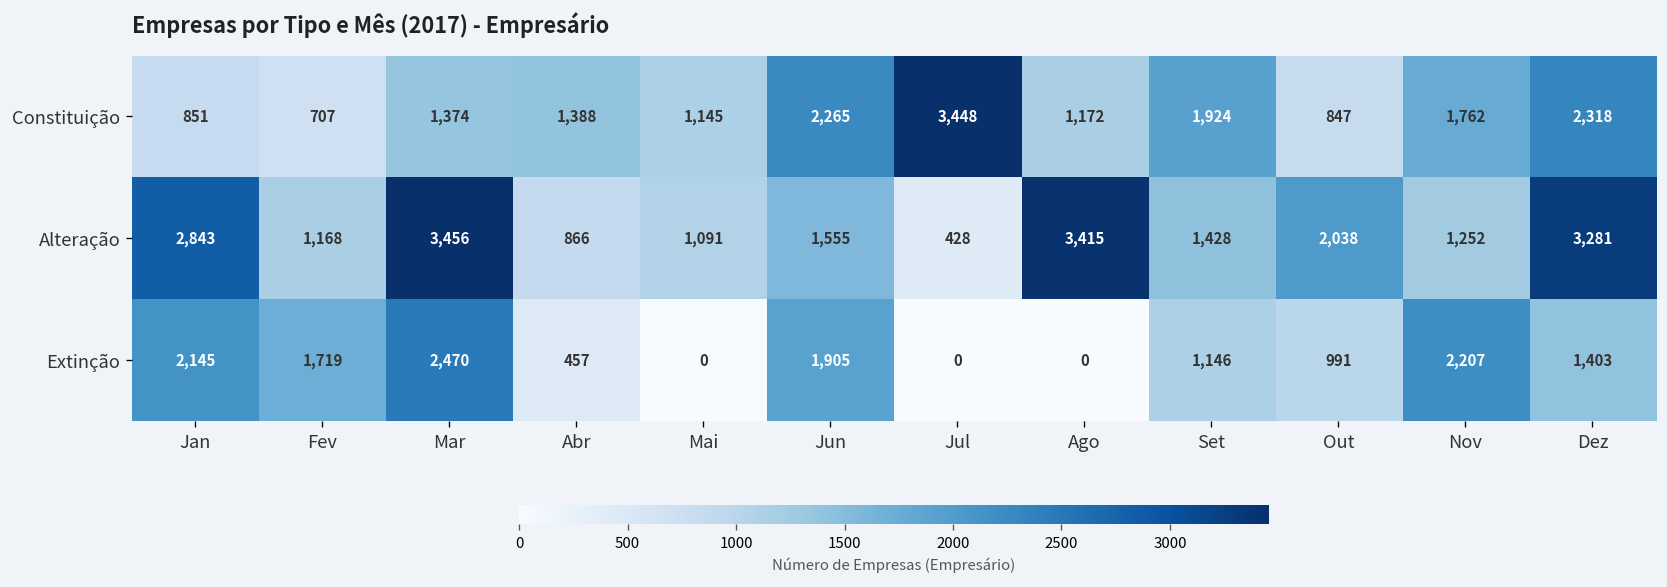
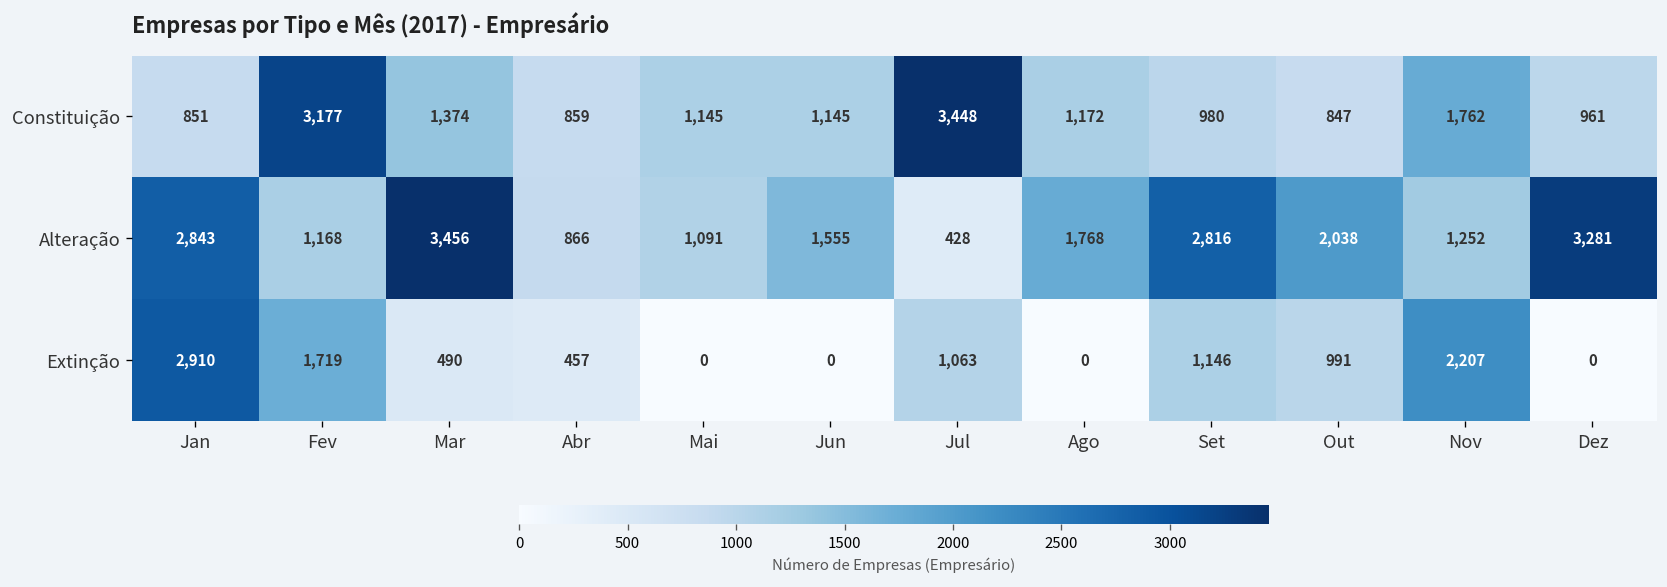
  {
    "Constituição": {
      "Jan": "851",
-     "Fev": "707",
+     "Fev": "3,177",
      "Mar": "1,374",
-     "Abr": "1,388",
+     "Abr": "859",
      "Mai": "1,145",
-     "Jun": "2,265",
+     "Jun": "1,145",
      "Jul": "3,448",
      "Ago": "1,172",
-     "Set": "1,924",
+     "Set": "980",
      "Out": "847",
      "Nov": "1,762",
-     "Dez": "2,318"
+     "Dez": "961"
    },
    "Alteração": {
      "Jan": "2,843",
      "Fev": "1,168",
      "Mar": "3,456",
      "Abr": "866",
      "Mai": "1,091",
      "Jun": "1,555",
      "Jul": "428",
-     "Ago": "3,415",
-     "Set": "1,428",
+     "Ago": "1,768",
+     "Set": "2,816",
      "Out": "2,038",
      "Nov": "1,252",
      "Dez": "3,281"
    },
    "Extinção": {
-     "Jan": "2,145",
+     "Jan": "2,910",
      "Fev": "1,719",
-     "Mar": "2,470",
+     "Mar": "490",
      "Abr": "457",
      "Mai": "0",
-     "Jun": "1,905",
-     "Jul": "0",
+     "Jun": "0",
+     "Jul": "1,063",
      "Ago": "0",
      "Set": "1,146",
      "Out": "991",
      "Nov": "2,207",
-     "Dez": "1,403"
+     "Dez": "0"
    }
  }
